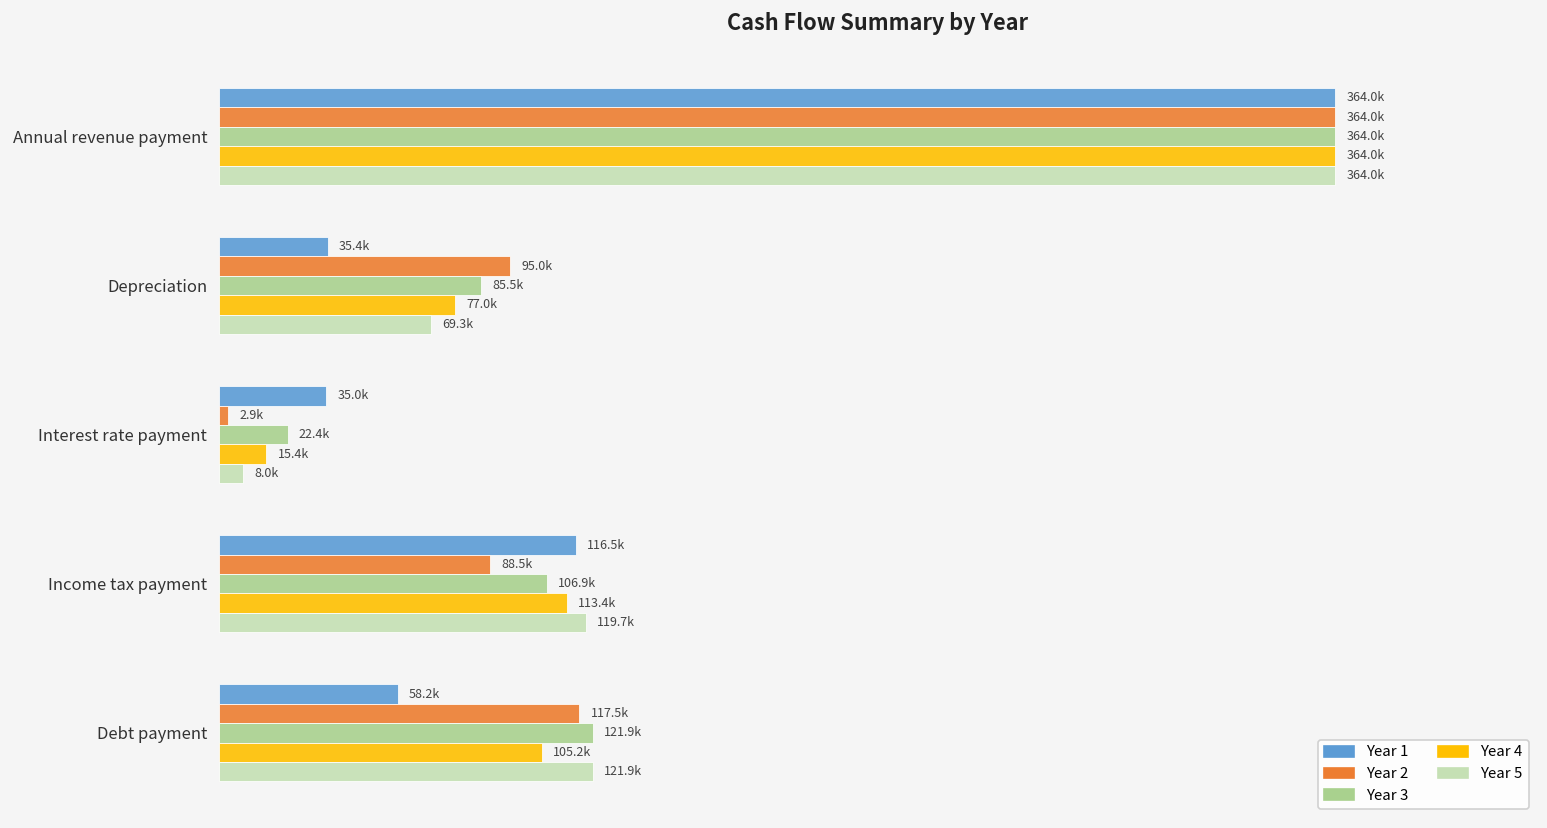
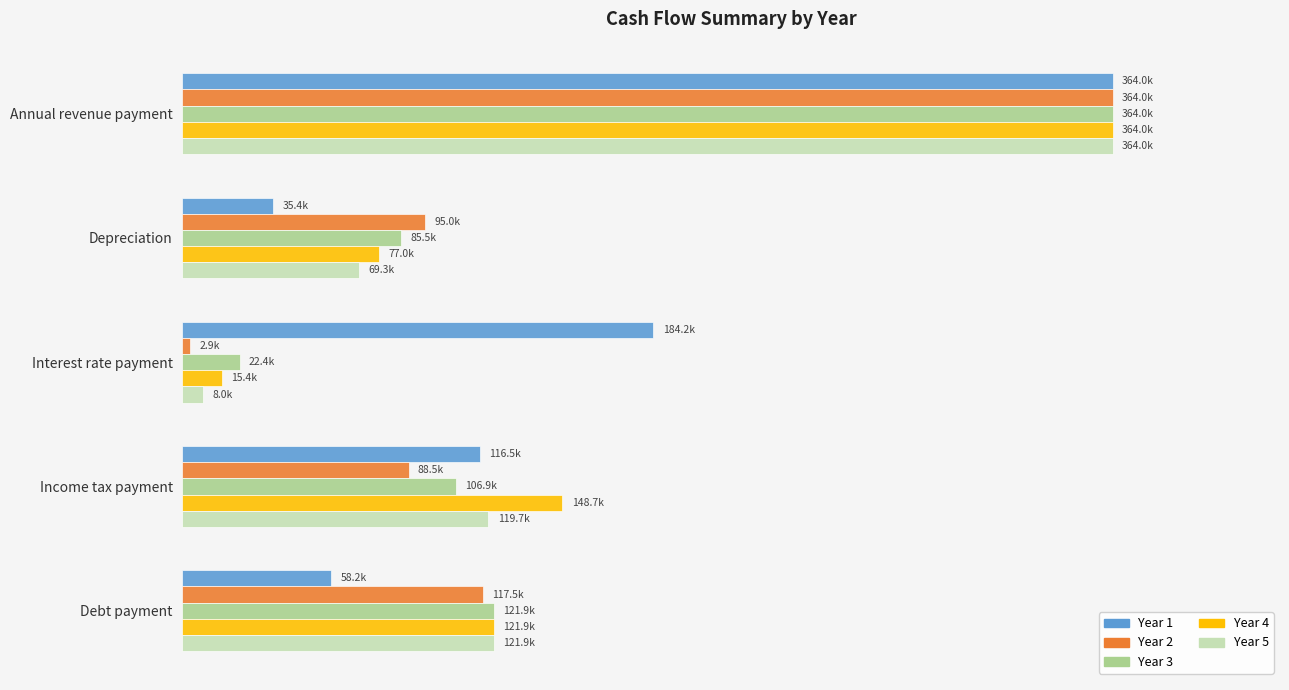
  {
    "Year 1": {
      "Annual revenue payment": "364.0k",
      "Depreciation": "35.4k",
-     "Interest rate payment": "35.0k",
+     "Interest rate payment": "184.2k",
      "Income tax payment": "116.5k",
      "Debt payment": "58.2k"
    },
    "Year 2": {
      "Annual revenue payment": "364.0k",
      "Depreciation": "95.0k",
      "Interest rate payment": "2.9k",
      "Income tax payment": "88.5k",
      "Debt payment": "117.5k"
    },
    "Year 4": {
      "Annual revenue payment": "364.0k",
      "Depreciation": "77.0k",
      "Interest rate payment": "15.4k",
-     "Income tax payment": "113.4k",
-     "Debt payment": "105.2k"
+     "Income tax payment": "148.7k",
+     "Debt payment": "121.9k"
    }
  }
